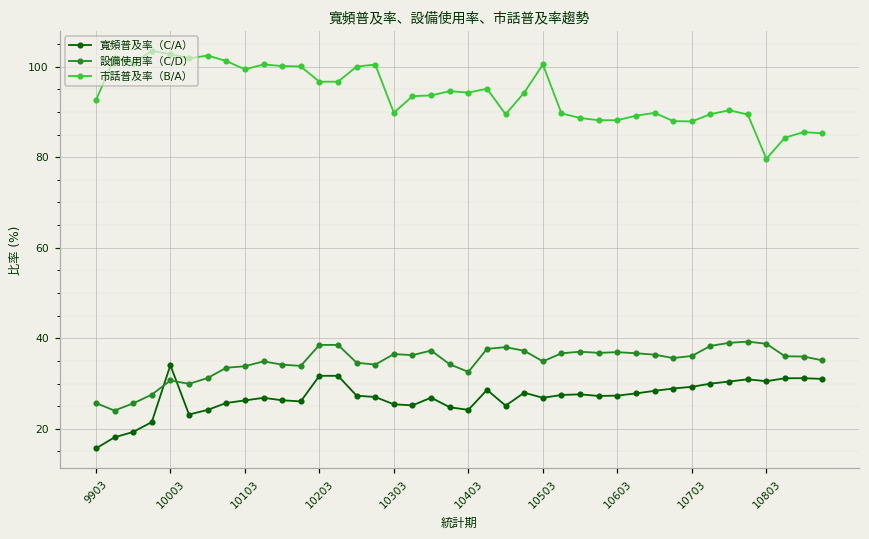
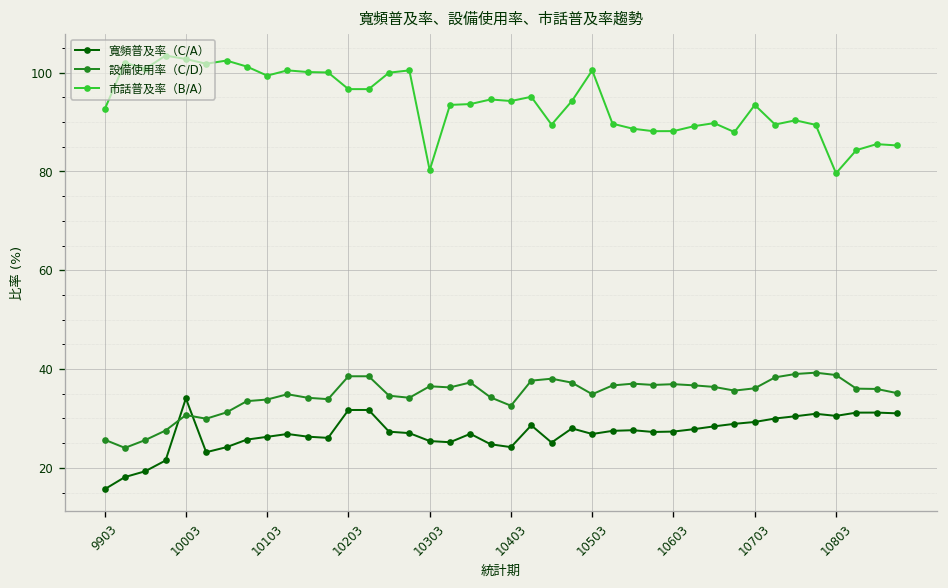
  {
    "寬頻普及率（C/A）": {
      "9903": 16,
      "10003": 34,
      "10103": 26,
      "10203": 32,
      "10303": 25,
      "10403": 24,
      "10503": 27,
      "10603": 27,
      "10703": 29,
      "10803": 31
    },
    "設備使用率（C/D）": {
      "9903": 26,
      "10003": 31,
      "10103": 34,
      "10203": 39,
      "10303": 37,
      "10403": 33,
      "10503": 35,
      "10603": 37,
      "10703": 36,
      "10803": 39
    },
    "市話普及率（B/A）": {
      "9903": 93,
      "10103": 99,
      "10203": 97,
-     "10303": 90,
+     "10303": 80,
      "10403": 94,
      "10503": 100,
      "10603": 88,
-     "10703": 88,
+     "10703": 93,
      "10803": 80
    }
  }
